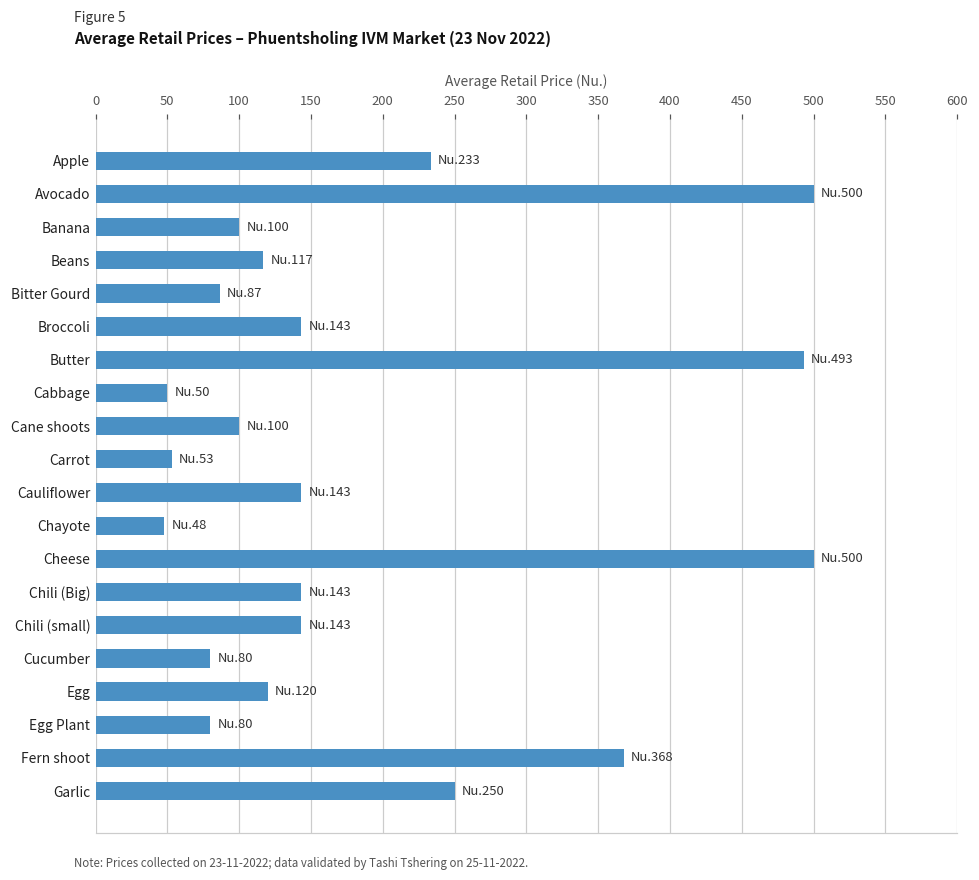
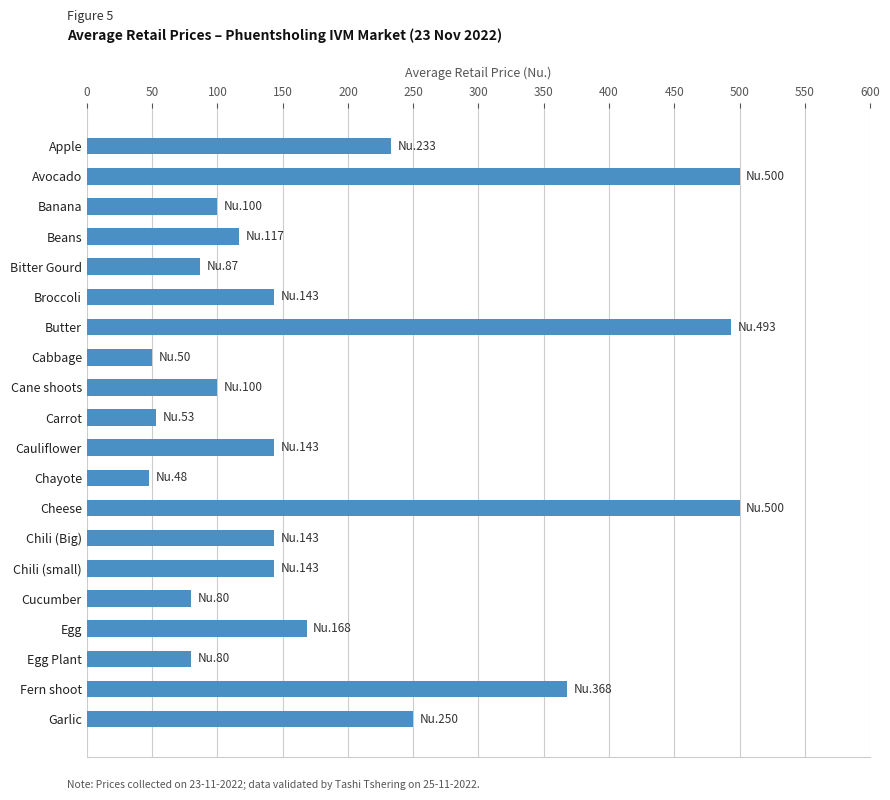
  {
    "Apple": 233,
    "Avocado": 500,
    "Banana": 100,
    "Beans": 117,
    "Bitter Gourd": 87,
    "Broccoli": 143,
    "Butter": 493,
    "Cabbage": 50,
    "Cane shoots": 100,
    "Carrot": 53,
    "Cauliflower": 143,
    "Chayote": 48,
    "Cheese": 500,
    "Chili (Big)": 143,
    "Chili (small)": 143,
    "Cucumber": 80,
-   "Egg": 120,
+   "Egg": 168,
    "Egg Plant": 80,
    "Fern shoot": 368,
    "Garlic": 250
  }
